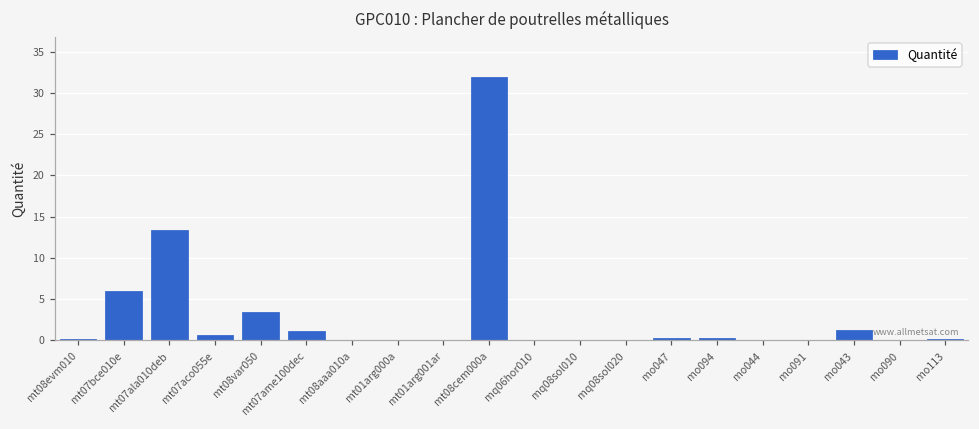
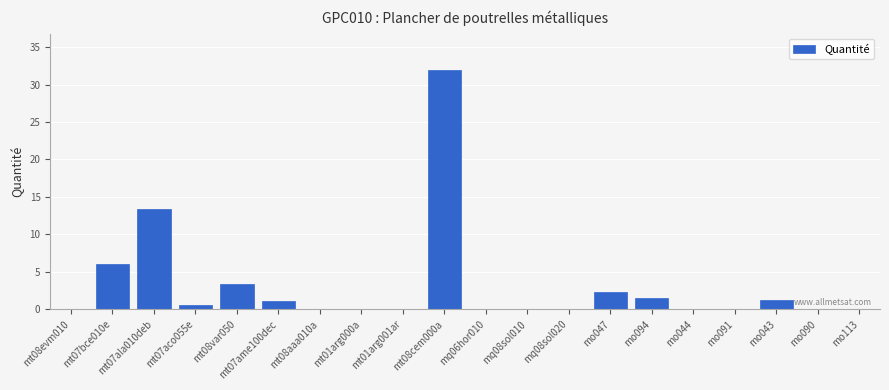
  {
    "mt07bce010e": 6,
    "mt07ala010deb": 13,
    "mt07aco055e": 1,
    "mt08var050": 3,
    "mt07ame100dec": 1,
    "mt08cem000a": 32,
-   "mo047": 0,
-   "mo094": 0,
+   "mo047": 2,
+   "mo094": 2,
    "mo043": 1
  }
